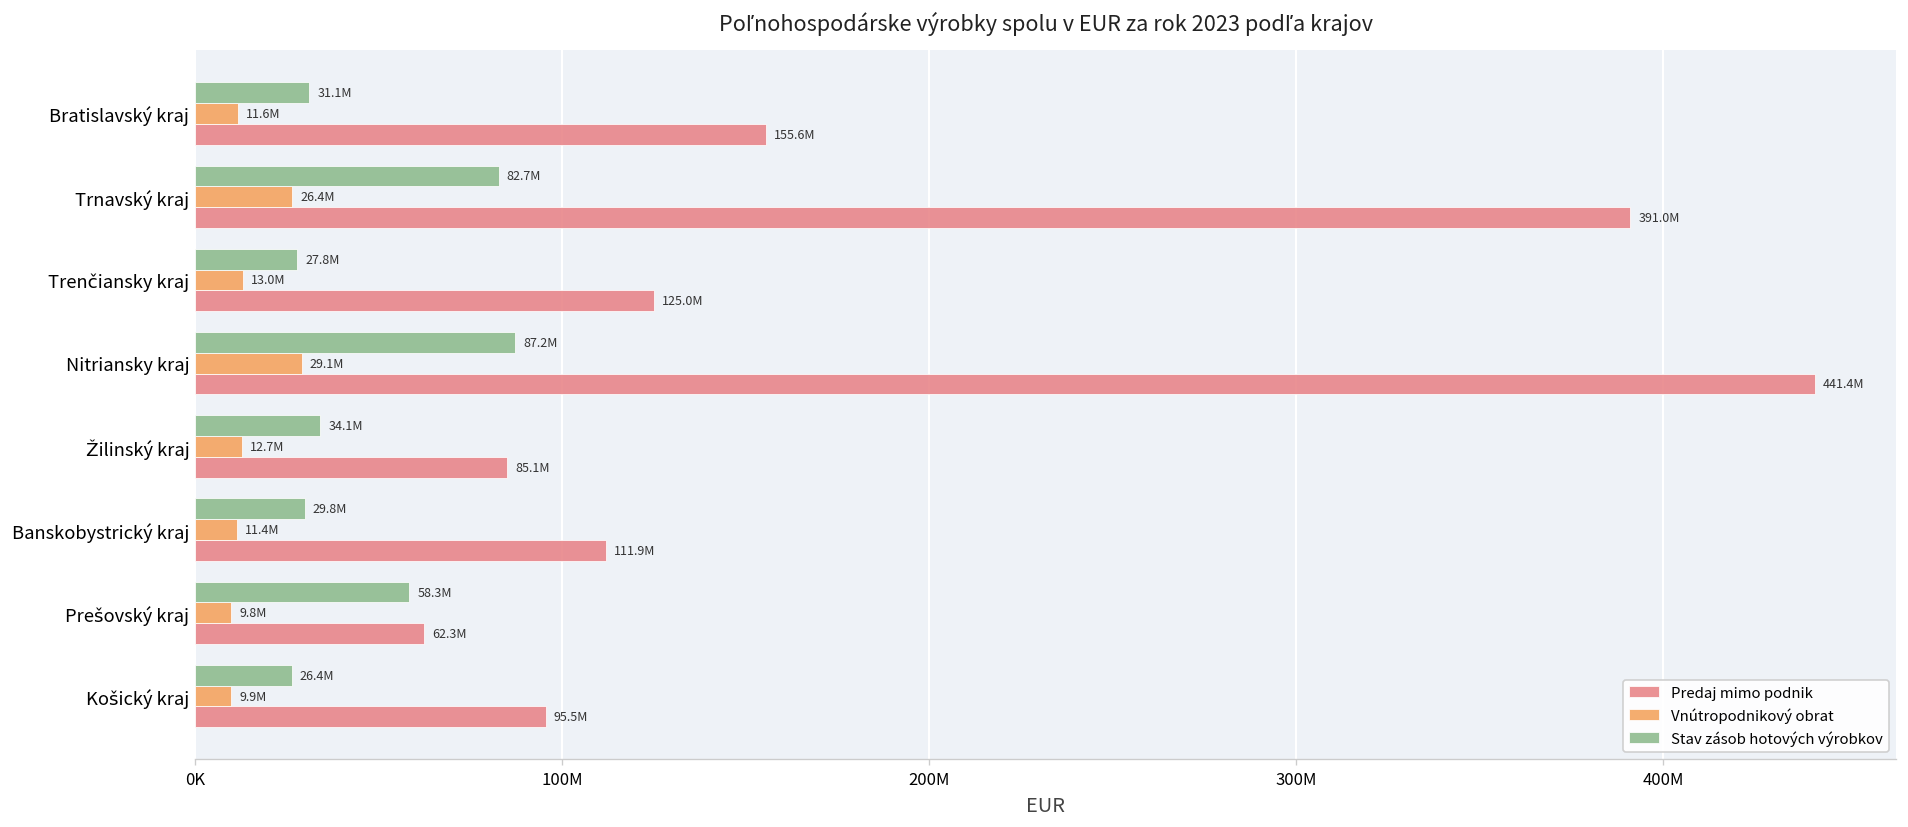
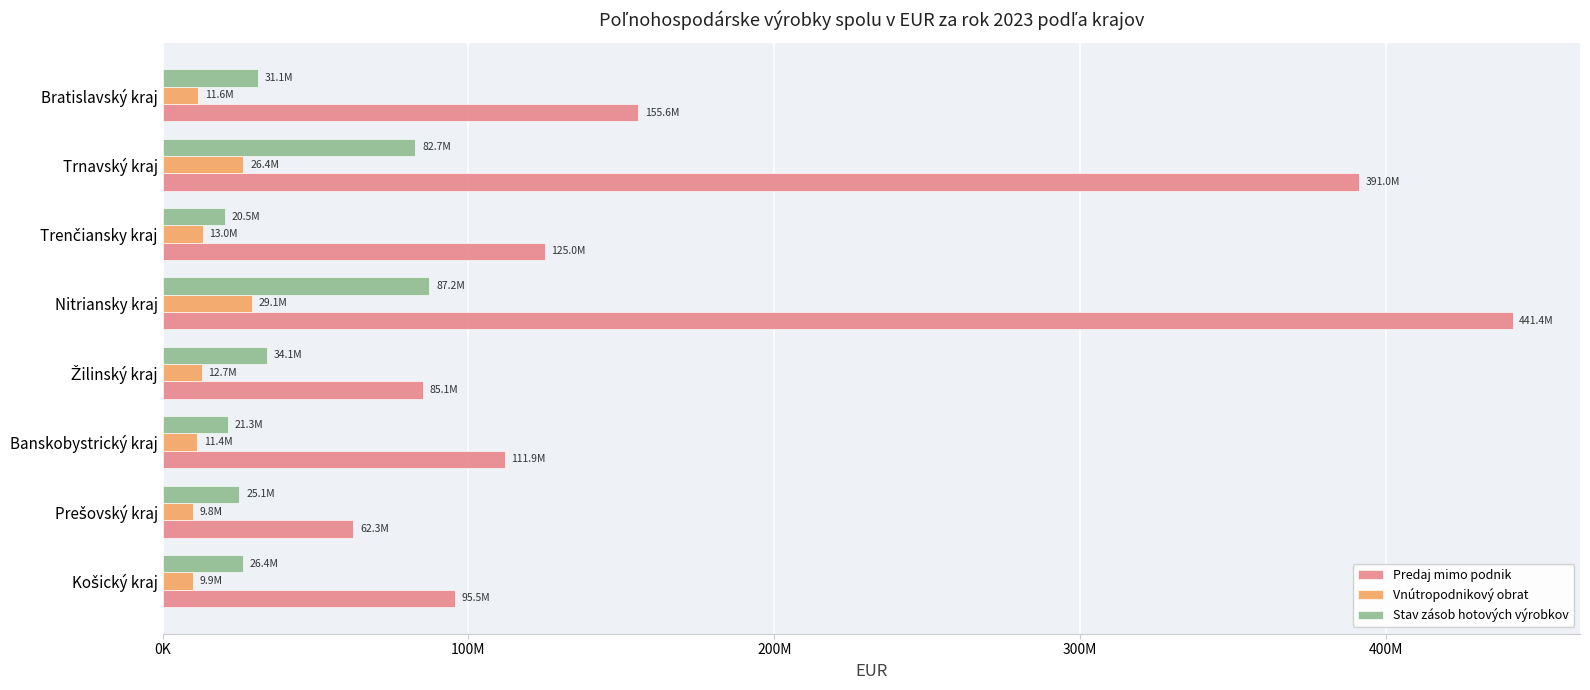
  {
    "Stav zásob hotových výrobkov": {
      "Bratislavský kraj": "31.1M",
      "Trnavský kraj": "82.7M",
-     "Trenčiansky kraj": "27.8M",
+     "Trenčiansky kraj": "20.5M",
      "Nitriansky kraj": "87.2M",
      "Žilinský kraj": "34.1M",
-     "Banskobystrický kraj": "29.8M",
-     "Prešovský kraj": "58.3M",
+     "Banskobystrický kraj": "21.3M",
+     "Prešovský kraj": "25.1M",
      "Košický kraj": "26.4M"
    }
  }
